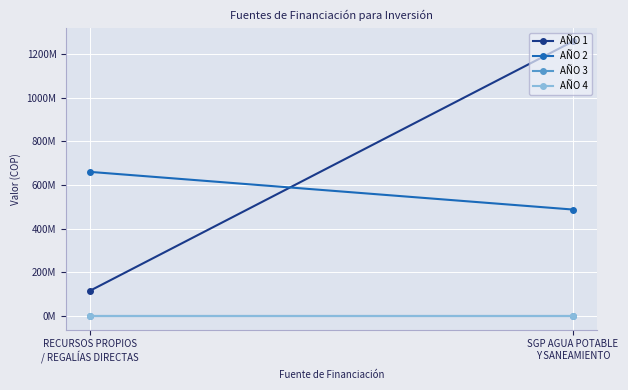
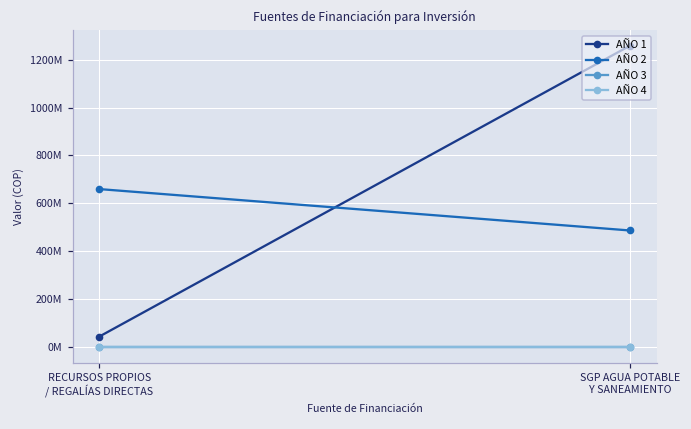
  {
    "AÑO 1": {
-     "RECURSOS PROPIOS / REGALÍAS DIRECTAS": 120000000
+     "RECURSOS PROPIOS / REGALÍAS DIRECTAS": 50000000
    },
    "AÑO 2": {
      "RECURSOS PROPIOS / REGALÍAS DIRECTAS": 660000000,
      "SGP AGUA POTABLE Y SANEAMIENTO": 490000000
    },
    "AÑO 4": {
      "RECURSOS PROPIOS / REGALÍAS DIRECTAS": 0,
      "SGP AGUA POTABLE Y SANEAMIENTO": 0
    }
  }
